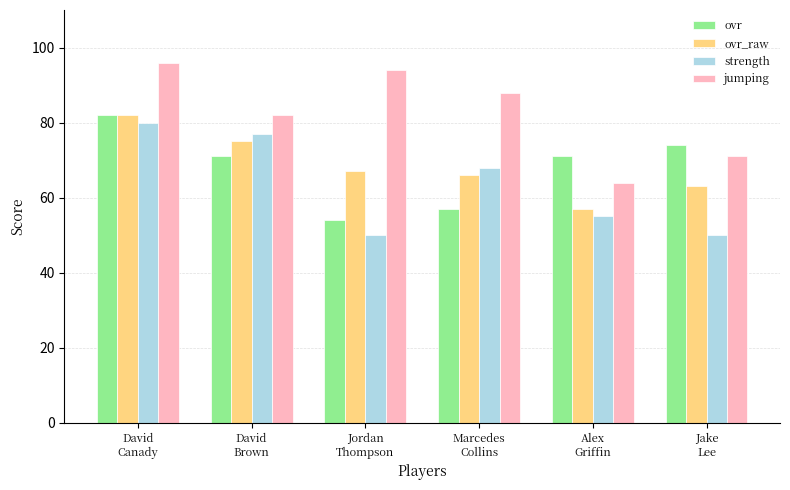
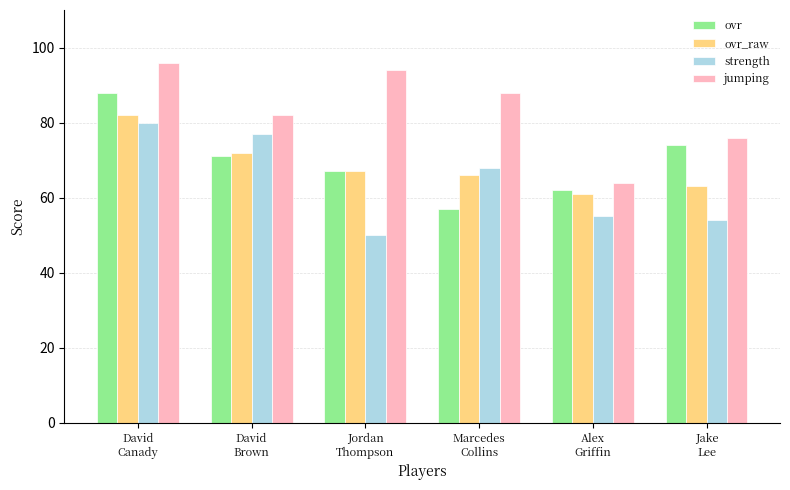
  {
    "ovr": {
-     "David Canady": 82,
+     "David Canady": 88,
      "David Brown": 71,
-     "Jordan Thompson": 54,
+     "Jordan Thompson": 67,
      "Marcedes Collins": 57,
-     "Alex Griffin": 71,
+     "Alex Griffin": 62,
      "Jake Lee": 74
    },
    "ovr_raw": {
      "David Canady": 82,
-     "David Brown": 75,
+     "David Brown": 72,
      "Jordan Thompson": 67,
      "Marcedes Collins": 66,
-     "Alex Griffin": 57,
+     "Alex Griffin": 61,
      "Jake Lee": 63
    },
    "strength": {
      "David Canady": 80,
      "David Brown": 77,
      "Jordan Thompson": 50,
      "Marcedes Collins": 68,
      "Alex Griffin": 55,
-     "Jake Lee": 50
+     "Jake Lee": 54
    },
    "jumping": {
      "David Canady": 96,
      "David Brown": 82,
      "Jordan Thompson": 94,
      "Marcedes Collins": 88,
      "Alex Griffin": 64,
-     "Jake Lee": 71
+     "Jake Lee": 76
    }
  }
